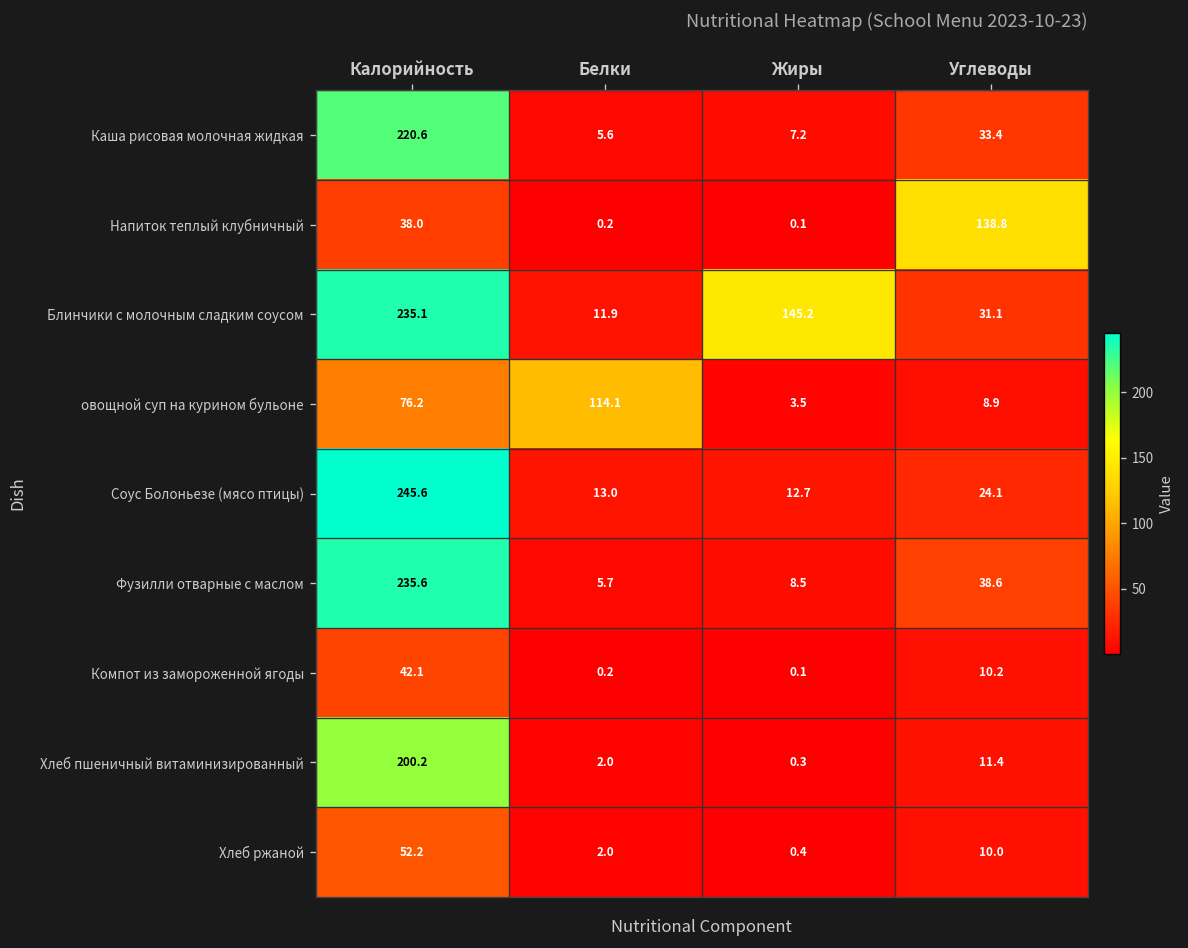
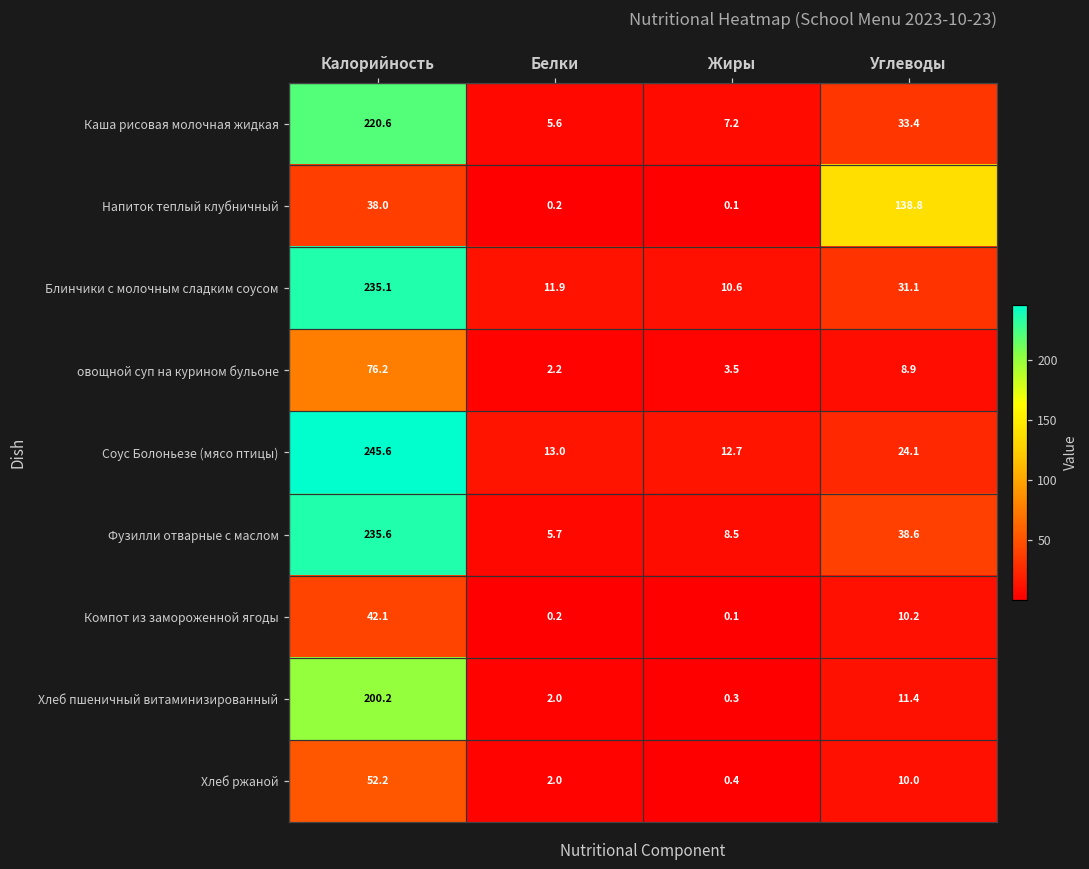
  {
    "Каша рисовая молочная жидкая": {
      "Калорийность": 220.6,
      "Белки": 5.6,
      "Жиры": 7.2,
      "Углеводы": 33.4
    },
    "Напиток теплый клубничный": {
      "Калорийность": 38.0,
      "Белки": 0.2,
      "Жиры": 0.1,
      "Углеводы": 138.8
    },
    "Блинчики с молочным сладким соусом": {
      "Калорийность": 235.1,
      "Белки": 11.9,
-     "Жиры": 145.2,
+     "Жиры": 10.6,
      "Углеводы": 31.1
    },
    "овощной суп на курином бульоне": {
      "Калорийность": 76.2,
-     "Белки": 114.1,
+     "Белки": 2.2,
      "Жиры": 3.5,
      "Углеводы": 8.9
    },
    "Соус Болоньезе (мясо птицы)": {
      "Калорийность": 245.6,
      "Белки": 13.0,
      "Жиры": 12.7,
      "Углеводы": 24.1
    },
    "Фузилли отварные с маслом": {
      "Калорийность": 235.6,
      "Белки": 5.7,
      "Жиры": 8.5,
      "Углеводы": 38.6
    },
    "Компот из замороженной ягоды": {
      "Калорийность": 42.1,
      "Белки": 0.2,
      "Жиры": 0.1,
      "Углеводы": 10.2
    },
    "Хлеб пшеничный витаминизированный": {
      "Калорийность": 200.2,
      "Белки": 2.0,
      "Жиры": 0.3,
      "Углеводы": 11.4
    },
    "Хлеб ржаной": {
      "Калорийность": 52.2,
      "Белки": 2.0,
      "Жиры": 0.4,
      "Углеводы": 10.0
    }
  }
